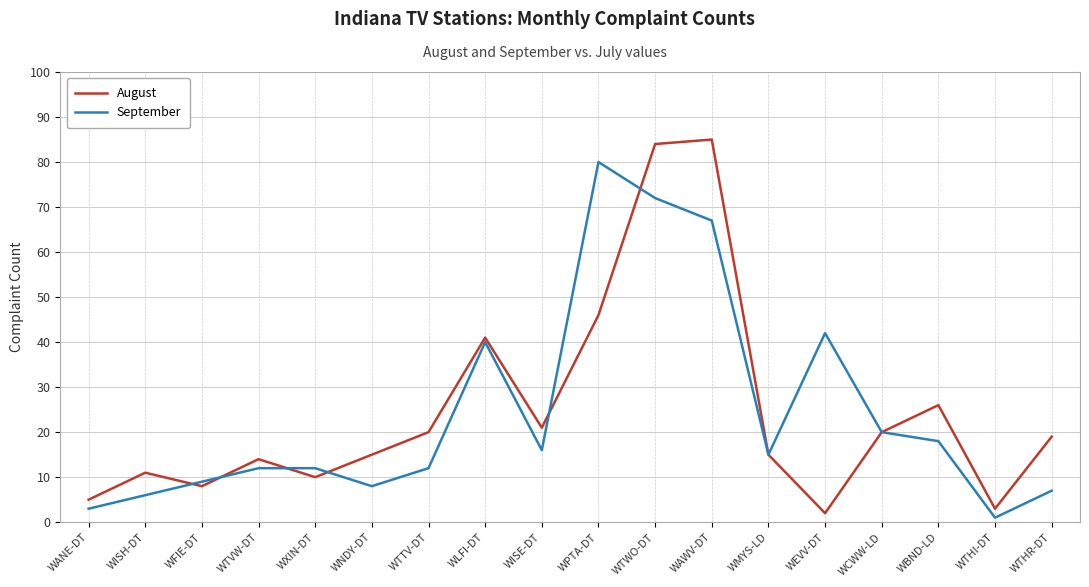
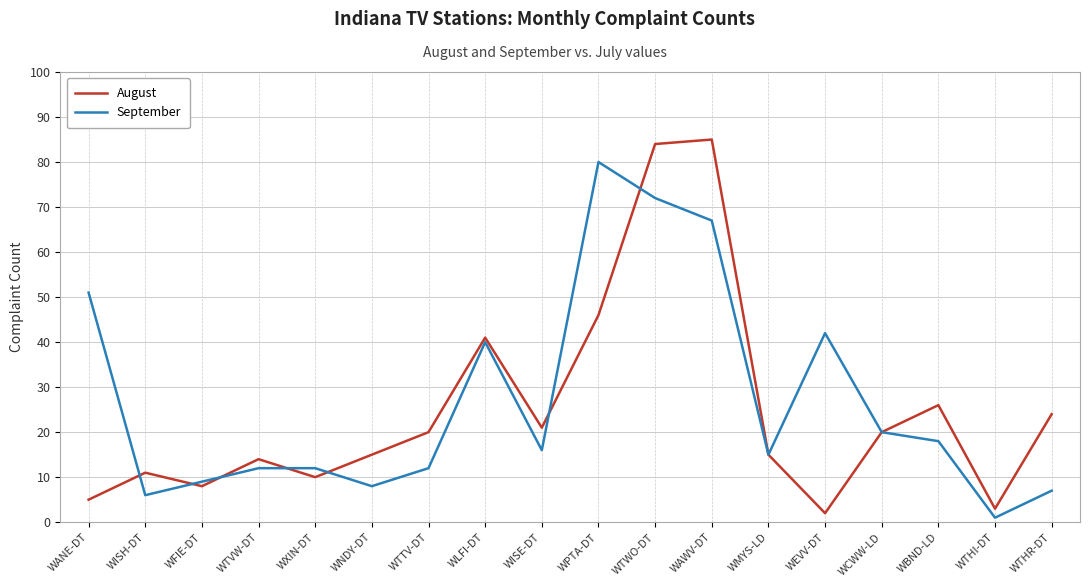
  {
    "August": {
      "WANE-DT": 5,
      "WISH-DT": 11,
      "WFIE-DT": 8,
      "WTVW-DT": 14,
      "WXIN-DT": 10,
      "WNDY-DT": 15,
      "WTTV-DT": 20,
      "WLFI-DT": 41,
      "WISE-DT": 21,
      "WPTA-DT": 46,
      "WTWO-DT": 84,
      "WAWV-DT": 85,
      "WEVV-DT": 2,
      "WBND-LD": 26,
      "WTHI-DT": 3,
-     "WTHR-DT": 19
+     "WTHR-DT": 24
    },
    "September": {
-     "WANE-DT": 3,
+     "WANE-DT": 51,
      "WISH-DT": 6,
      "WFIE-DT": 9,
      "WTVW-DT": 12,
      "WXIN-DT": 12,
      "WNDY-DT": 8,
      "WTTV-DT": 12,
      "WLFI-DT": 40,
      "WISE-DT": 16,
      "WPTA-DT": 80,
      "WTWO-DT": 72,
      "WAWV-DT": 67,
      "WEVV-DT": 42,
      "WBND-LD": 18,
      "WTHI-DT": 1,
      "WTHR-DT": 7
    }
  }
